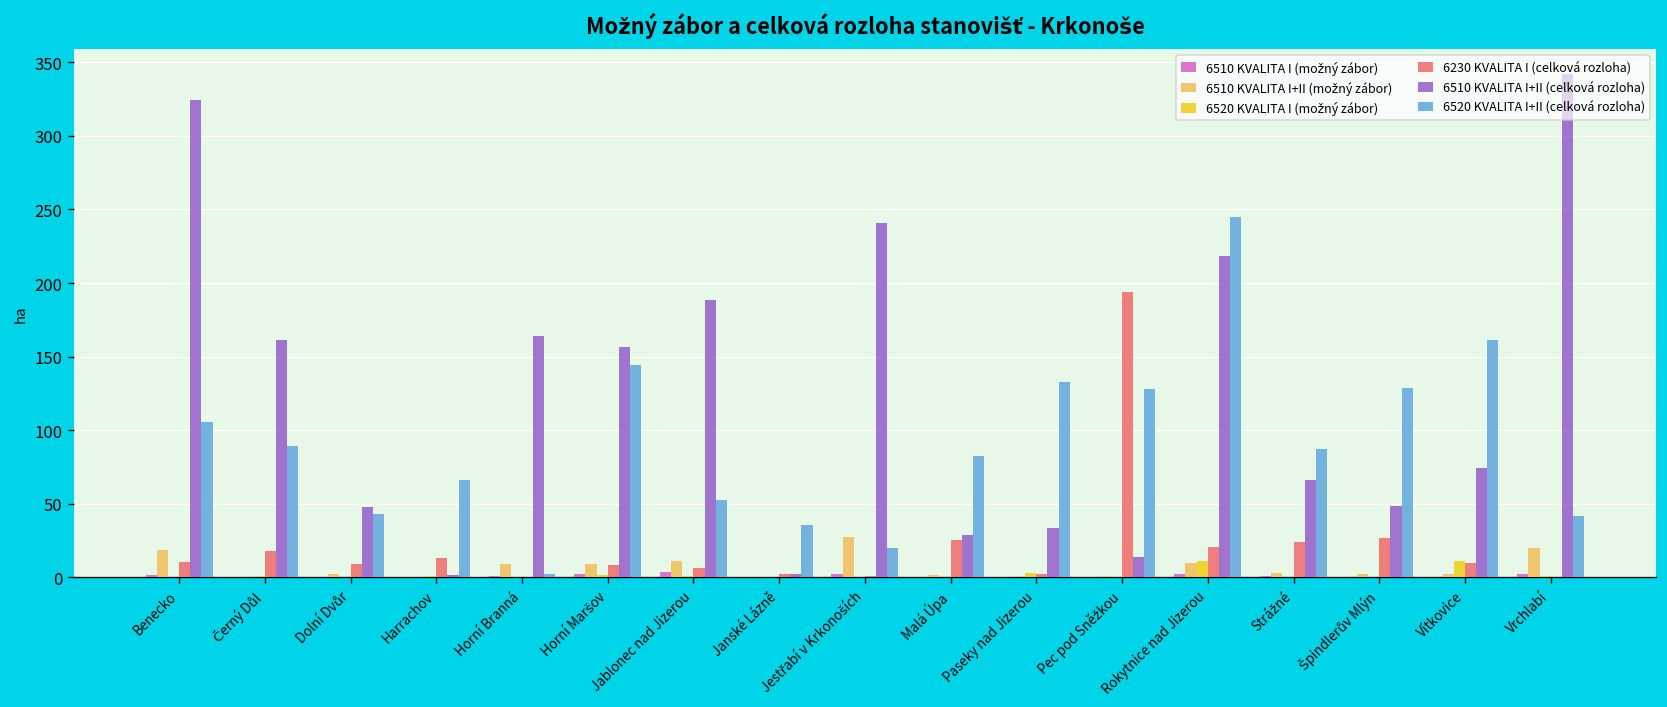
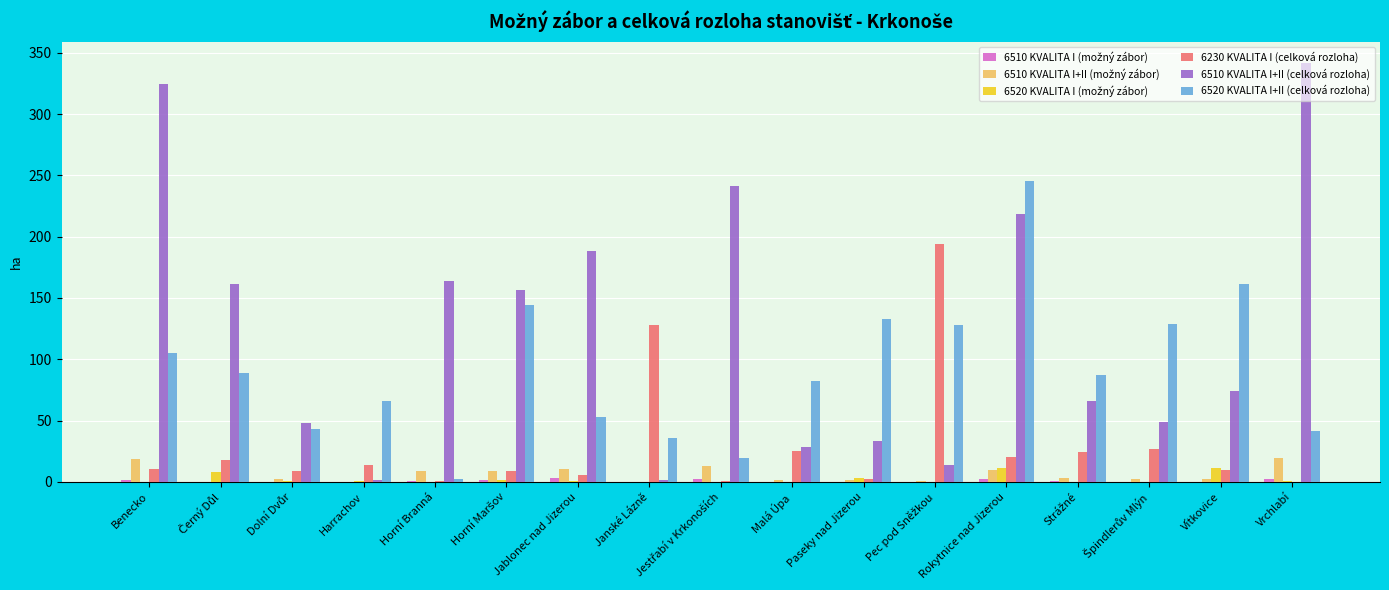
  {
    "6510 KVALITA I (možný zábor)": {
      "Černý Důl": 0,
      "Dolní Dvůr": 0,
      "Harrachov": 0,
      "Jablonec nad Jizerou": 3,
      "Janské Lázně": 0,
      "Rokytnice nad Jizerou": 2,
      "Vítkovice": 0,
      "Vrchlabí": 2
    },
    "6510 KVALITA I+II (možný zábor)": {
      "Benecko": 18,
      "Černý Důl": 0,
      "Harrachov": 0,
      "Horní Branná": 9,
      "Horní Maršov": 9,
      "Jablonec nad Jizerou": 11,
-     "Jestřabí v Krkonoších": 27,
+     "Jestřabí v Krkonoších": 13,
      "Rokytnice nad Jizerou": 9,
      "Strážné": 3,
      "Špindlerův Mlýn": 2,
      "Vítkovice": 2,
      "Vrchlabí": 20
    },
    "6520 KVALITA I (možný zábor)": {
-     "Černý Důl": 1,
+     "Černý Důl": 8,
      "Horní Branná": 0,
      "Janské Lázně": 0,
      "Jestřabí v Krkonoších": 0,
      "Paseky nad Jizerou": 3,
      "Pec pod Sněžkou": 0,
      "Rokytnice nad Jizerou": 11,
      "Špindlerův Mlýn": 0,
      "Vítkovice": 11
    },
    "6230 KVALITA I (celková rozloha)": {
      "Benecko": 10,
      "Černý Důl": 18,
      "Dolní Dvůr": 9,
      "Harrachov": 13,
      "Horní Maršov": 9,
      "Jablonec nad Jizerou": 6,
-     "Janské Lázně": 2,
+     "Janské Lázně": 128,
      "Malá Úpa": 26,
      "Paseky nad Jizerou": 2,
      "Pec pod Sněžkou": 194,
      "Rokytnice nad Jizerou": 20,
      "Strážné": 24,
      "Špindlerův Mlýn": 27,
      "Vítkovice": 10,
      "Vrchlabí": 0
    },
    "6510 KVALITA I+II (celková rozloha)": {
      "Benecko": 325,
      "Černý Důl": 161,
      "Dolní Dvůr": 48,
      "Horní Branná": 164,
      "Horní Maršov": 157,
      "Jablonec nad Jizerou": 189,
      "Jestřabí v Krkonoších": 241,
      "Malá Úpa": 29,
      "Paseky nad Jizerou": 33,
      "Pec pod Sněžkou": 14,
      "Rokytnice nad Jizerou": 218,
      "Strážné": 66,
      "Špindlerův Mlýn": 49,
      "Vítkovice": 74
    },
    "6520 KVALITA I+II (celková rozloha)": {
      "Benecko": 105,
      "Černý Důl": 89,
      "Dolní Dvůr": 43,
      "Harrachov": 66,
      "Horní Maršov": 144,
      "Jablonec nad Jizerou": 53,
      "Janské Lázně": 36,
      "Jestřabí v Krkonoších": 20,
      "Malá Úpa": 82,
      "Paseky nad Jizerou": 133,
      "Pec pod Sněžkou": 128,
      "Rokytnice nad Jizerou": 245,
      "Strážné": 87,
      "Špindlerův Mlýn": 128,
      "Vítkovice": 162,
      "Vrchlabí": 41
    }
  }
